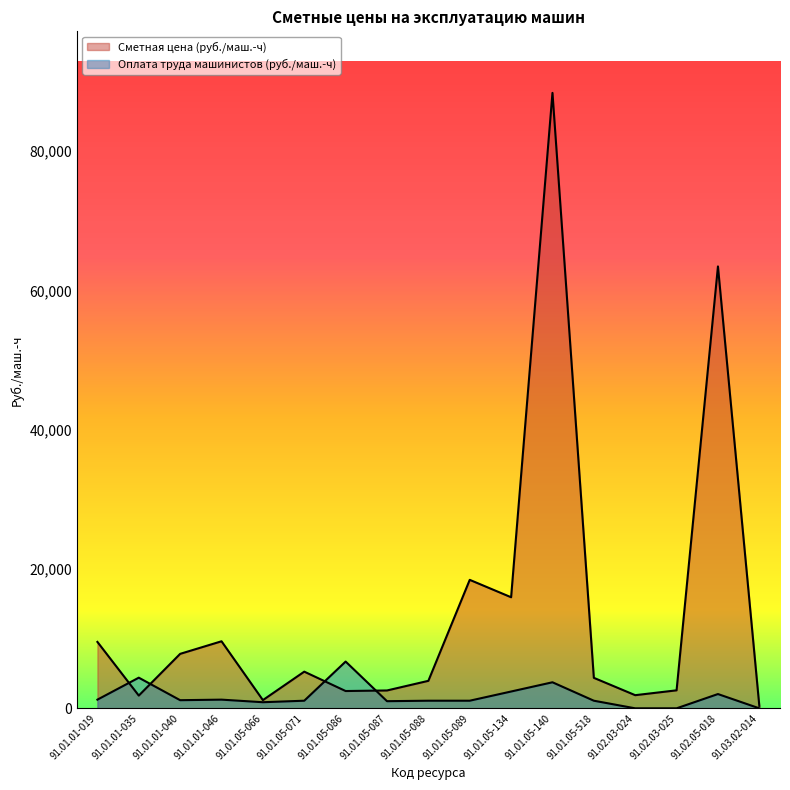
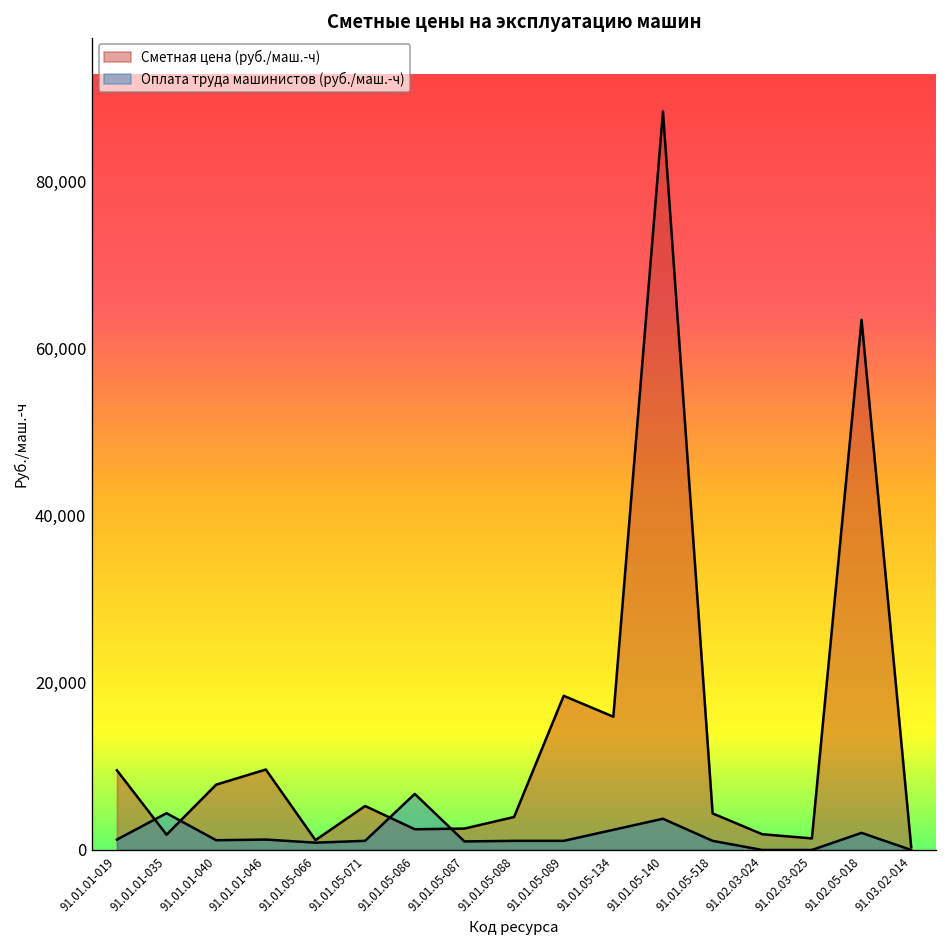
  {
    "Сметная цена (руб./маш.-ч)": {
      "91.01.01-019": "10,000",
      "91.01.01-035": "2,000",
      "91.01.01-040": "8,000",
      "91.01.01-046": "10,000",
      "91.01.05-071": "5,000",
      "91.01.05-086": "2,000",
      "91.01.05-087": "3,000",
      "91.01.05-088": "4,000",
      "91.01.05-089": "18,000",
      "91.01.05-134": "16,000",
      "91.01.05-140": "88,000",
      "91.01.05-518": "4,000",
      "91.02.03-024": "2,000",
-     "91.02.03-025": "3,000",
+     "91.02.03-025": "1,000",
      "91.02.05-018": "63,000"
    },
    "Оплата труда машинистов (руб./маш.-ч)": {
      "91.01.01-019": "1,000",
      "91.01.01-035": "4,000",
      "91.01.01-040": "1,000",
      "91.01.01-046": "1,000",
      "91.01.05-071": "1,000",
      "91.01.05-086": "7,000",
      "91.01.05-087": "1,000",
      "91.01.05-088": "1,000",
      "91.01.05-089": "1,000",
      "91.01.05-134": "2,000",
      "91.01.05-140": "4,000",
      "91.01.05-518": "1,000",
      "91.02.03-024": "0",
      "91.02.03-025": "0",
      "91.02.05-018": "2,000"
    }
  }
